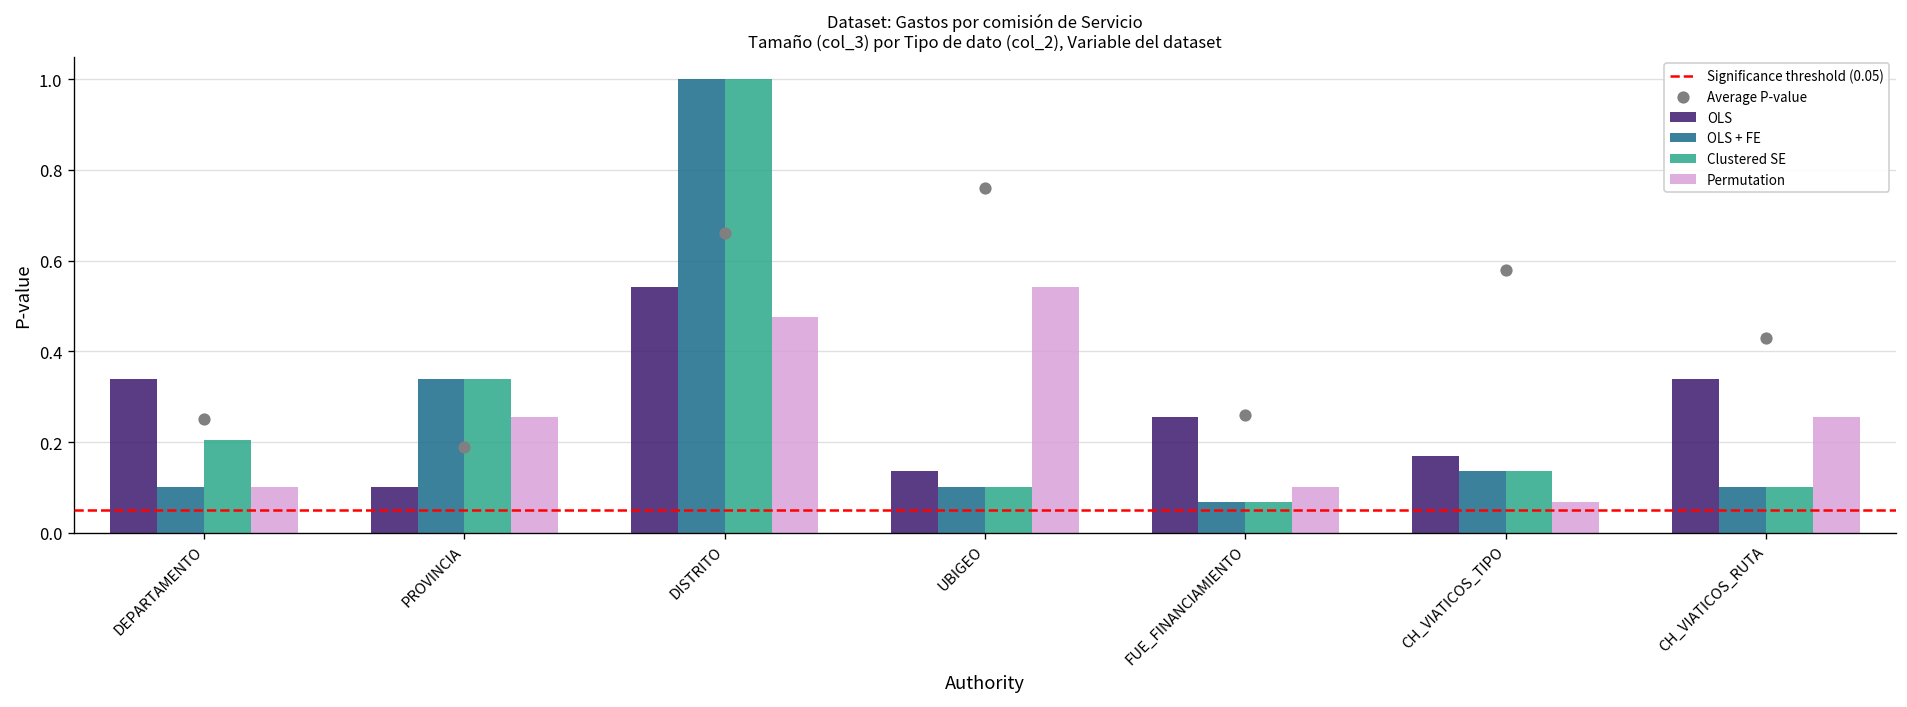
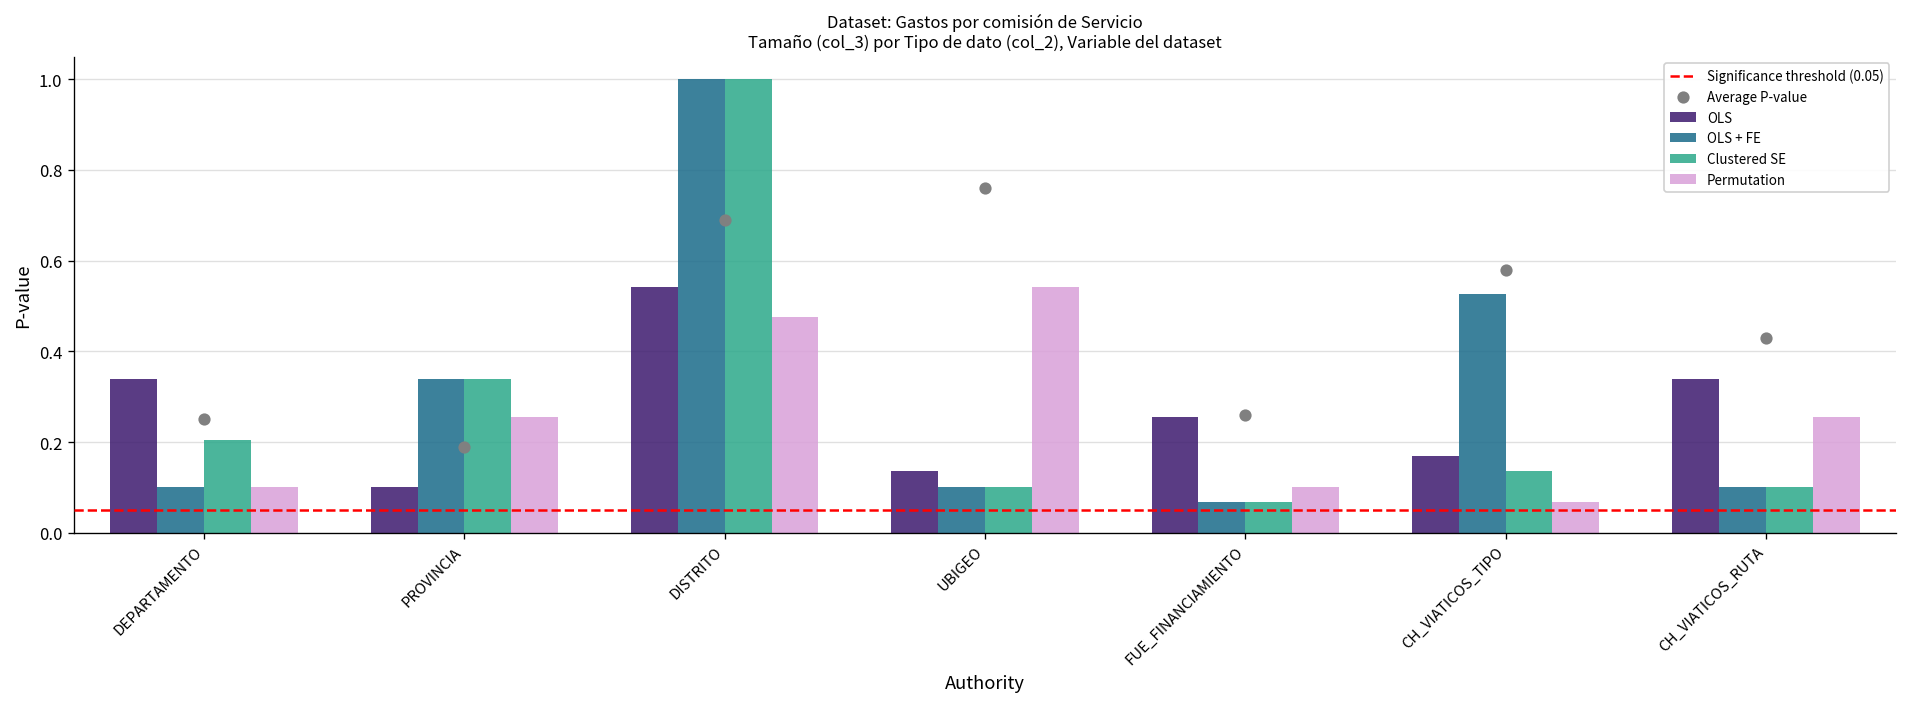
  {
    "OLS": {
      "DEPARTAMENTO": 0.34,
      "PROVINCIA": 0.10,
      "DISTRITO": 0.54,
      "UBIGEO": 0.14,
      "FUE_FINANCIAMIENTO": 0.25,
      "CH_VIATICOS_TIPO": 0.17,
      "CH_VIATICOS_RUTA": 0.34
    },
    "Average P-value": {
-     "DISTRITO": 0.66
+     "DISTRITO": 0.69
    },
    "OLS + FE": {
      "DEPARTAMENTO": 0.10,
      "PROVINCIA": 0.34,
      "DISTRITO": 1.00,
      "UBIGEO": 0.10,
      "FUE_FINANCIAMIENTO": 0.07,
-     "CH_VIATICOS_TIPO": 0.14,
+     "CH_VIATICOS_TIPO": 0.53,
      "CH_VIATICOS_RUTA": 0.10
    },
    "Clustered SE": {
      "DEPARTAMENTO": 0.20,
      "PROVINCIA": 0.34,
      "DISTRITO": 1.00,
      "UBIGEO": 0.10,
      "FUE_FINANCIAMIENTO": 0.07,
      "CH_VIATICOS_TIPO": 0.14,
      "CH_VIATICOS_RUTA": 0.10
    },
    "Permutation": {
      "DEPARTAMENTO": 0.10,
      "PROVINCIA": 0.25,
      "DISTRITO": 0.47,
      "UBIGEO": 0.54,
      "FUE_FINANCIAMIENTO": 0.10,
      "CH_VIATICOS_TIPO": 0.07,
      "CH_VIATICOS_RUTA": 0.25
    }
  }
